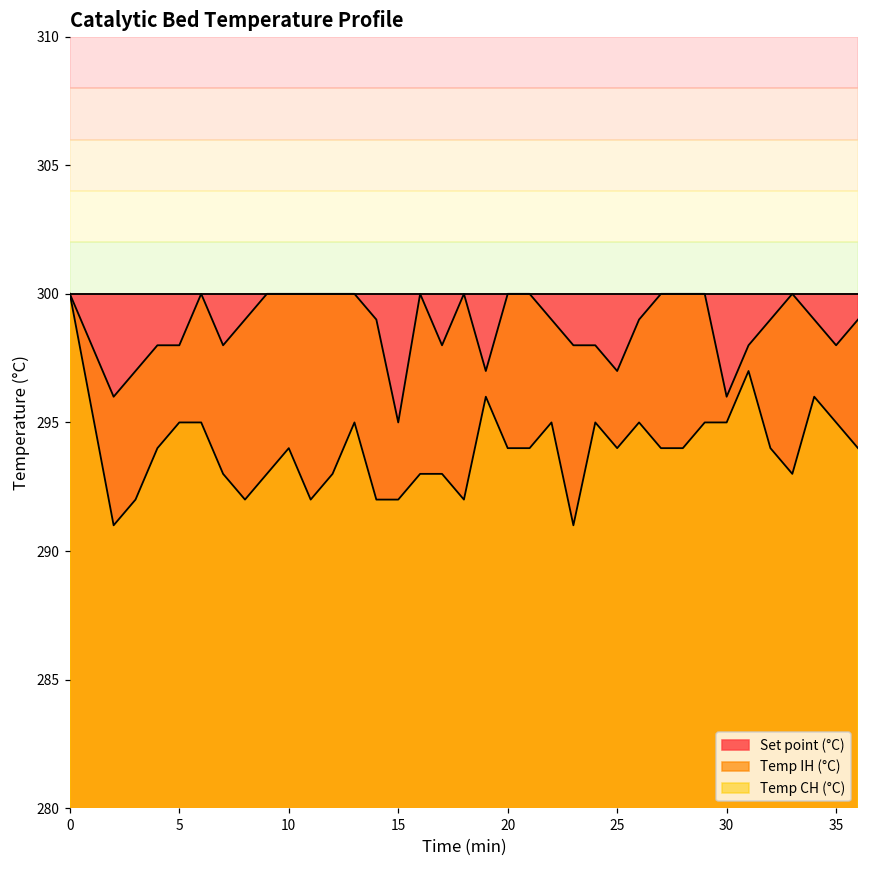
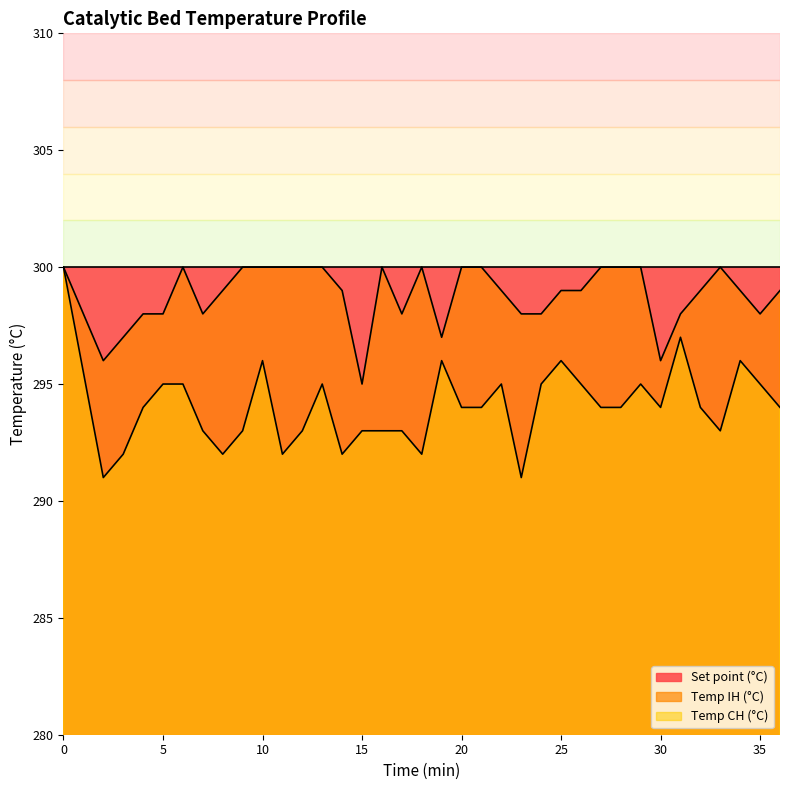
  {
    "Set point (°C)": {
      "5": 300,
      "15": 300,
      "25": 300,
      "30": 300,
      "35": 300
    },
    "Temp IH (°C)": {
      "5": 298,
      "15": 295,
-     "25": 297,
+     "25": 299,
      "30": 296,
      "35": 298
    },
    "Temp CH (°C)": {
      "5": 295,
-     "10": 294,
-     "15": 292,
+     "10": 296,
+     "15": 293,
      "20": 294,
-     "25": 294,
-     "30": 295,
+     "25": 296,
+     "30": 294,
      "35": 295
    }
  }
